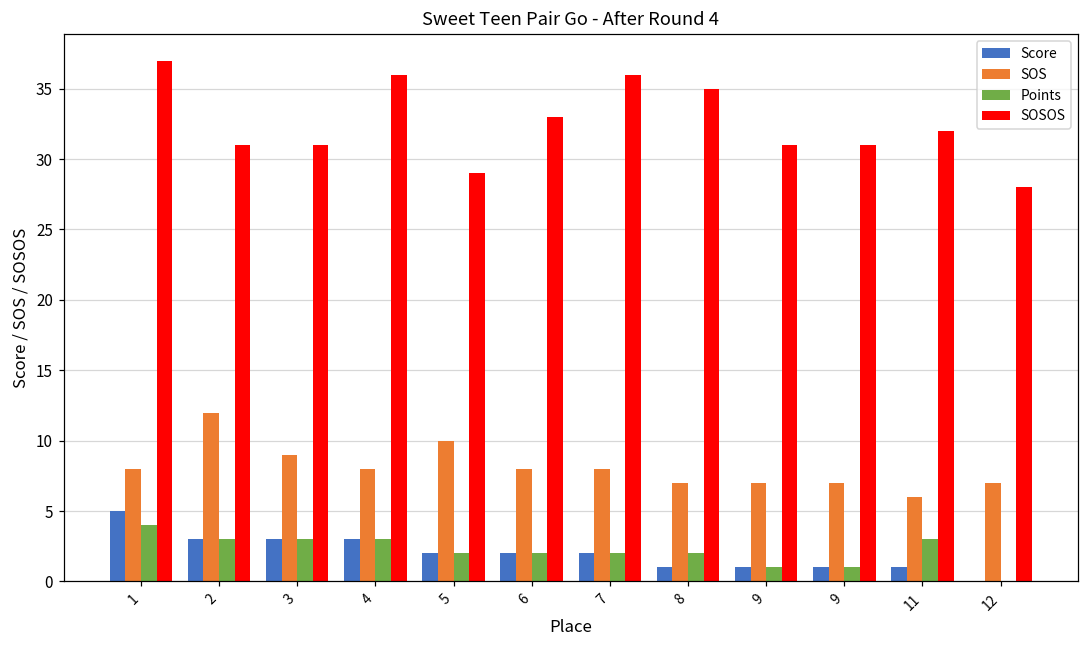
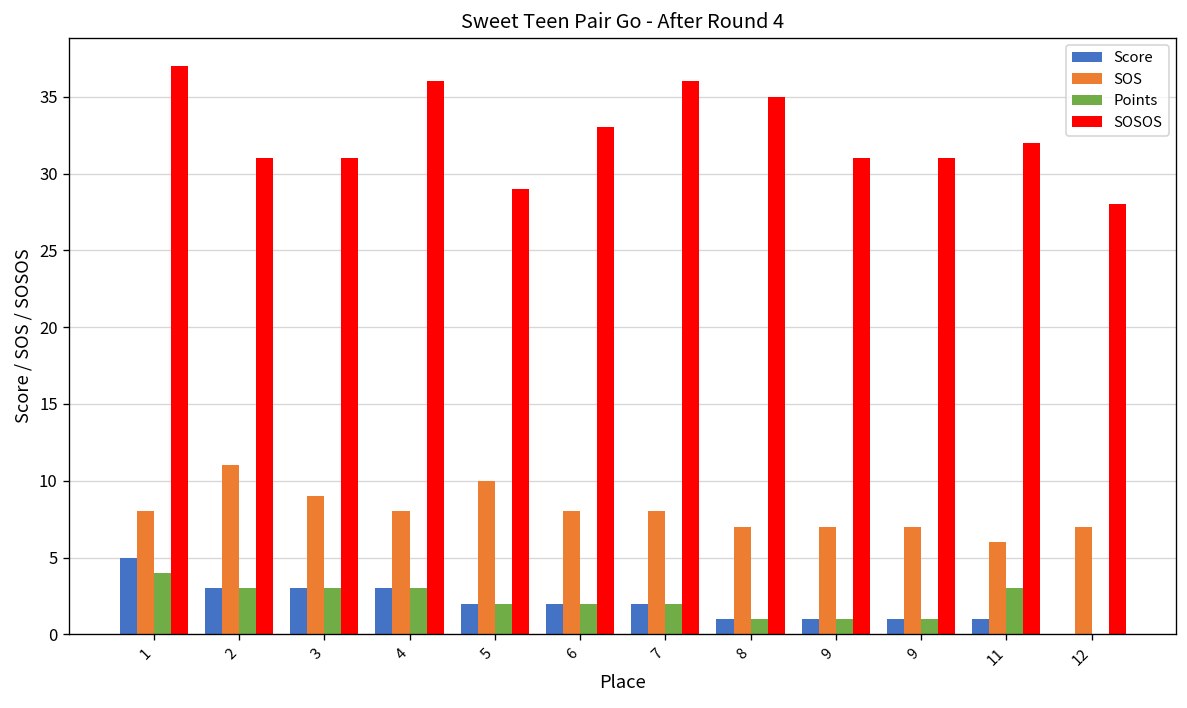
  {
    "Score": {
      "1": 5,
      "2": 3,
      "3": 3,
      "4": 3,
      "5": 2,
      "6": 2,
      "7": 2,
      "8": 1,
      "11": 1,
      "12": 0
    },
    "SOS": {
      "1": 8,
-     "2": 12,
+     "2": 11,
      "3": 9,
      "4": 8,
      "5": 10,
      "6": 8,
      "7": 8,
      "8": 7,
      "11": 6,
      "12": 7
    },
    "Points": {
      "1": 4,
      "2": 3,
      "3": 3,
      "4": 3,
      "5": 2,
      "6": 2,
      "7": 2,
-     "8": 2,
+     "8": 1,
      "11": 3,
      "12": 0
    },
    "SOSOS": {
      "1": 37,
      "2": 31,
      "3": 31,
      "4": 36,
      "5": 29,
      "6": 33,
      "7": 36,
      "8": 35,
      "11": 32,
      "12": 28
    }
  }
